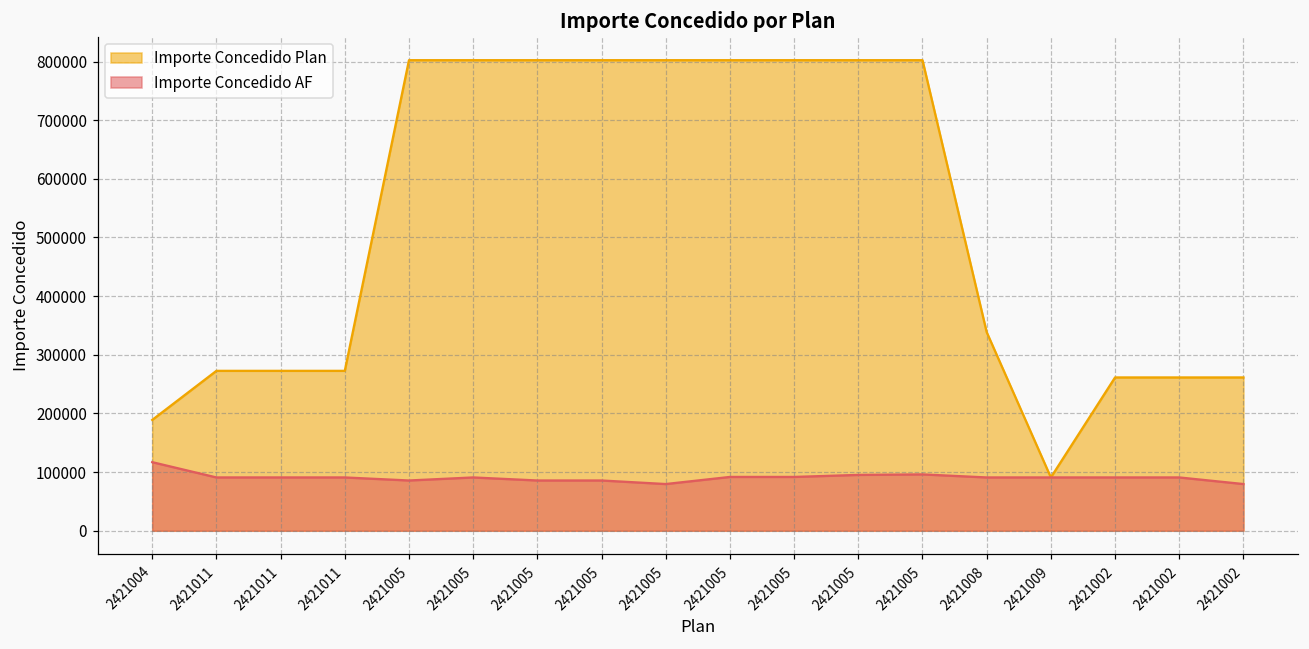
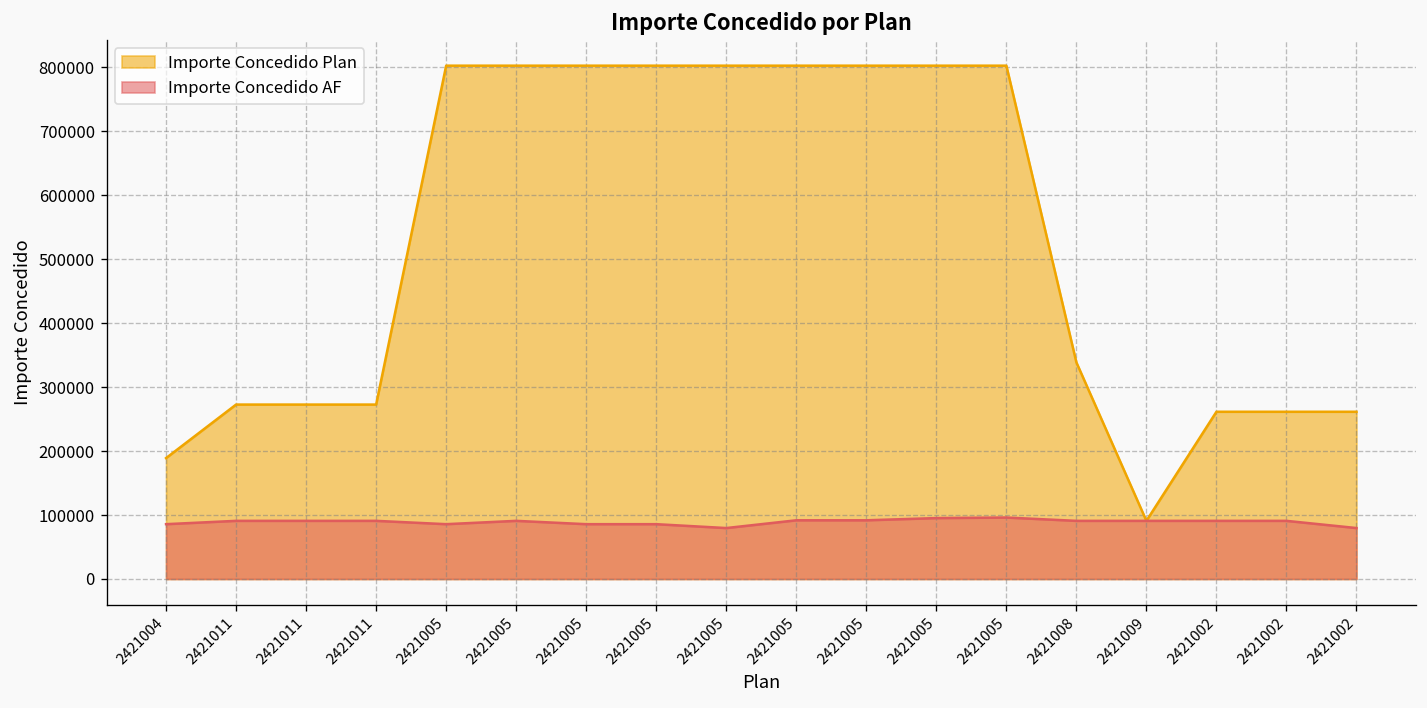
  {
    "Importe Concedido Plan": {
      "2421004": 190000,
      "2421008": 340000
    },
    "Importe Concedido AF": {
-     "2421004": 120000,
+     "2421004": 90000,
      "2421008": 90000
    }
  }
